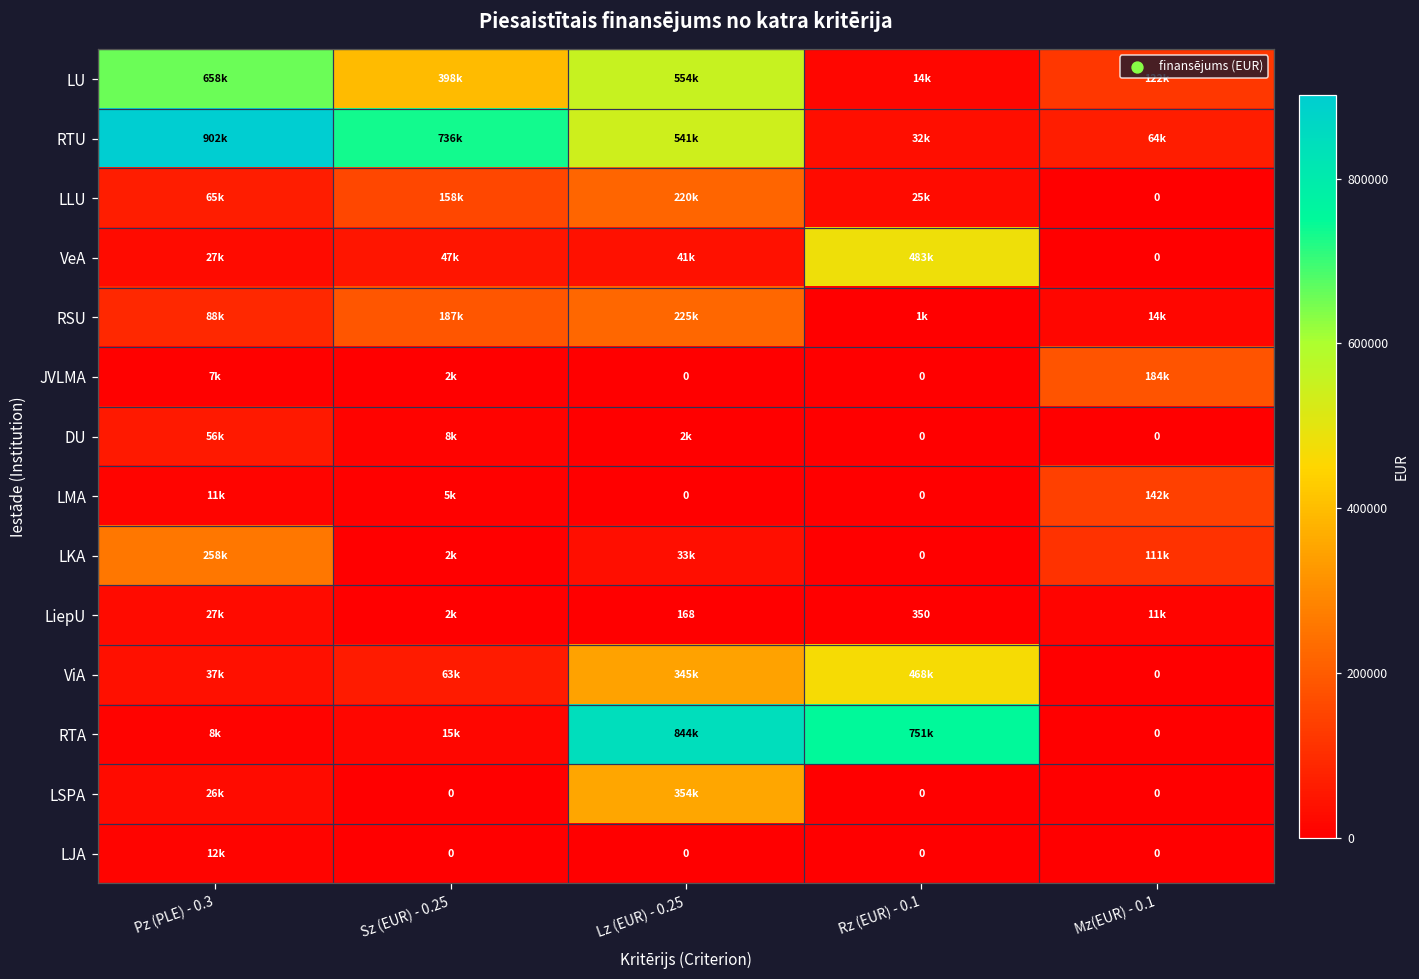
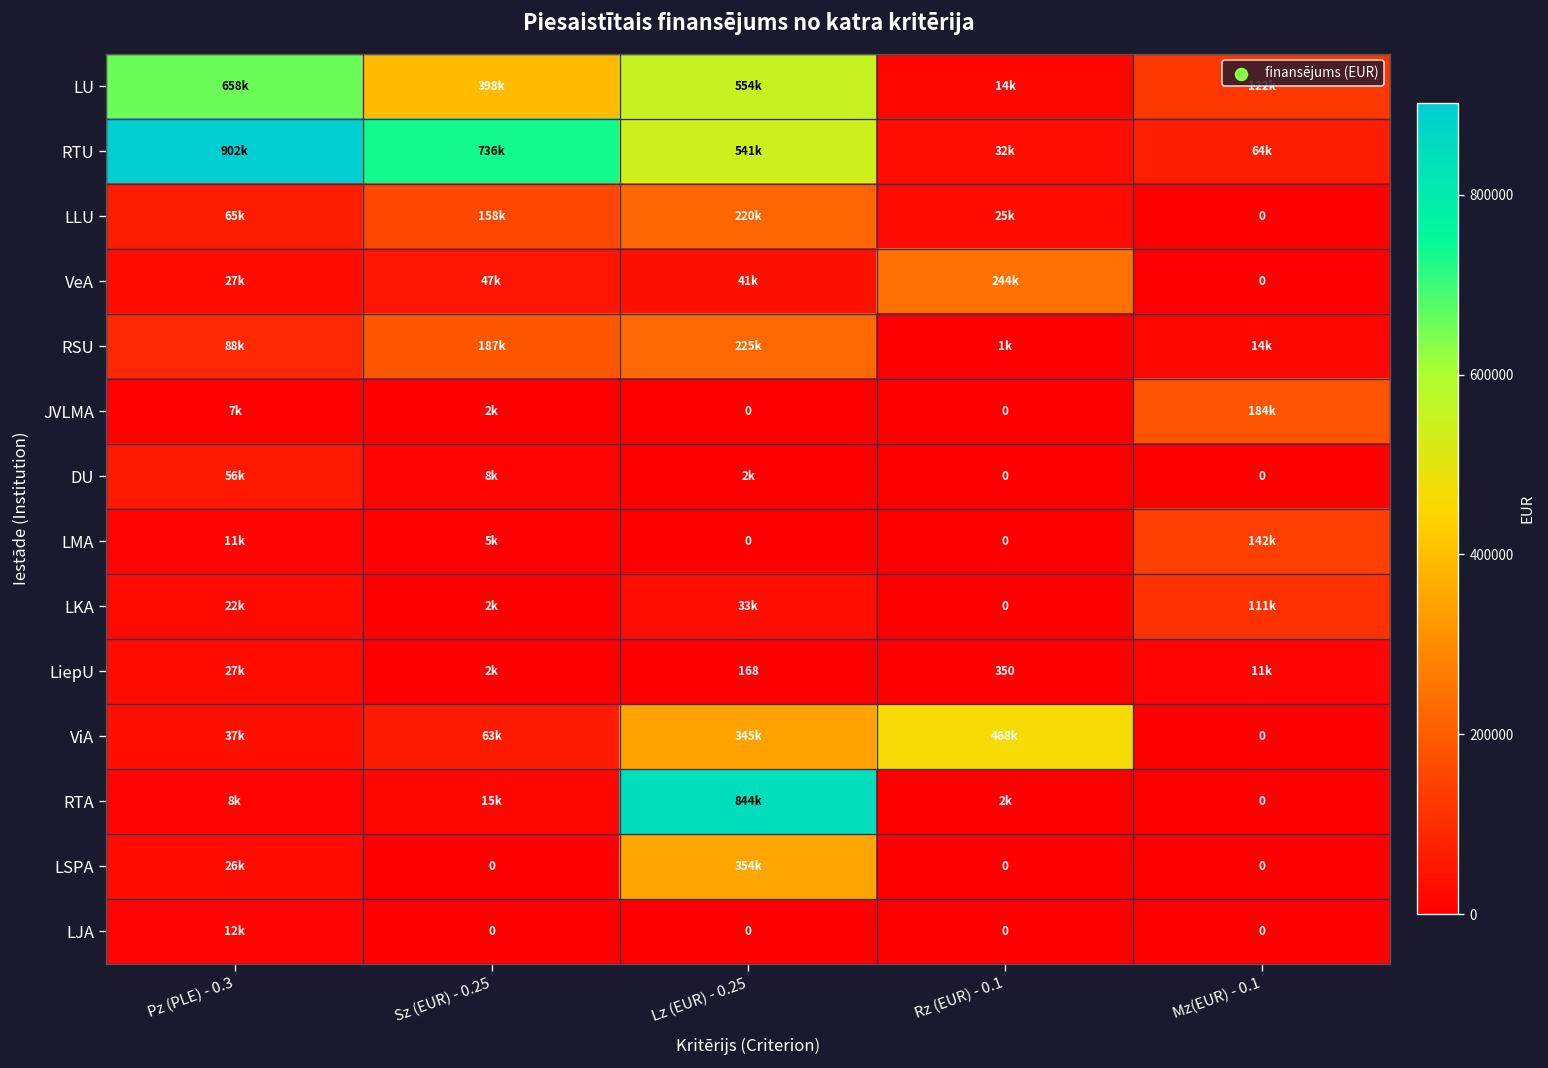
  {
    "LU": {
      "Pz (PLE) - 0.3": "658k",
      "Sz (EUR) - 0.25": "398k",
      "Lz (EUR) - 0.25": "554k",
      "Rz (EUR) - 0.1": "14k"
    },
    "RTU": {
      "Pz (PLE) - 0.3": "902k",
      "Sz (EUR) - 0.25": "736k",
      "Lz (EUR) - 0.25": "541k",
      "Rz (EUR) - 0.1": "32k",
      "Mz(EUR) - 0.1": "64k"
    },
    "LLU": {
      "Pz (PLE) - 0.3": "65k",
      "Sz (EUR) - 0.25": "158k",
      "Lz (EUR) - 0.25": "220k",
      "Rz (EUR) - 0.1": "25k",
      "Mz(EUR) - 0.1": "0"
    },
    "VeA": {
      "Pz (PLE) - 0.3": "27k",
      "Sz (EUR) - 0.25": "47k",
      "Lz (EUR) - 0.25": "41k",
-     "Rz (EUR) - 0.1": "483k",
+     "Rz (EUR) - 0.1": "244k",
      "Mz(EUR) - 0.1": "0"
    },
    "RSU": {
      "Pz (PLE) - 0.3": "88k",
      "Sz (EUR) - 0.25": "187k",
      "Lz (EUR) - 0.25": "225k",
      "Rz (EUR) - 0.1": "1k",
      "Mz(EUR) - 0.1": "14k"
    },
    "JVLMA": {
      "Pz (PLE) - 0.3": "7k",
      "Sz (EUR) - 0.25": "2k",
      "Lz (EUR) - 0.25": "0",
      "Rz (EUR) - 0.1": "0",
      "Mz(EUR) - 0.1": "184k"
    },
    "DU": {
      "Pz (PLE) - 0.3": "56k",
      "Sz (EUR) - 0.25": "8k",
      "Lz (EUR) - 0.25": "2k",
      "Rz (EUR) - 0.1": "0",
      "Mz(EUR) - 0.1": "0"
    },
    "LMA": {
      "Pz (PLE) - 0.3": "11k",
      "Sz (EUR) - 0.25": "5k",
      "Lz (EUR) - 0.25": "0",
      "Rz (EUR) - 0.1": "0",
      "Mz(EUR) - 0.1": "142k"
    },
    "LKA": {
-     "Pz (PLE) - 0.3": "258k",
+     "Pz (PLE) - 0.3": "22k",
      "Sz (EUR) - 0.25": "2k",
      "Lz (EUR) - 0.25": "33k",
      "Rz (EUR) - 0.1": "0",
      "Mz(EUR) - 0.1": "111k"
    },
    "LiepU": {
      "Pz (PLE) - 0.3": "27k",
      "Sz (EUR) - 0.25": "2k",
      "Lz (EUR) - 0.25": "168",
      "Rz (EUR) - 0.1": "350",
      "Mz(EUR) - 0.1": "11k"
    },
    "ViA": {
      "Pz (PLE) - 0.3": "37k",
      "Sz (EUR) - 0.25": "63k",
      "Lz (EUR) - 0.25": "345k",
      "Rz (EUR) - 0.1": "468k",
      "Mz(EUR) - 0.1": "0"
    },
    "RTA": {
      "Pz (PLE) - 0.3": "8k",
      "Sz (EUR) - 0.25": "15k",
      "Lz (EUR) - 0.25": "844k",
-     "Rz (EUR) - 0.1": "751k",
+     "Rz (EUR) - 0.1": "2k",
      "Mz(EUR) - 0.1": "0"
    },
    "LSPA": {
      "Pz (PLE) - 0.3": "26k",
      "Sz (EUR) - 0.25": "0",
      "Lz (EUR) - 0.25": "354k",
      "Rz (EUR) - 0.1": "0",
      "Mz(EUR) - 0.1": "0"
    },
    "LJA": {
      "Pz (PLE) - 0.3": "12k",
      "Sz (EUR) - 0.25": "0",
      "Lz (EUR) - 0.25": "0",
      "Rz (EUR) - 0.1": "0",
      "Mz(EUR) - 0.1": "0"
    }
  }
